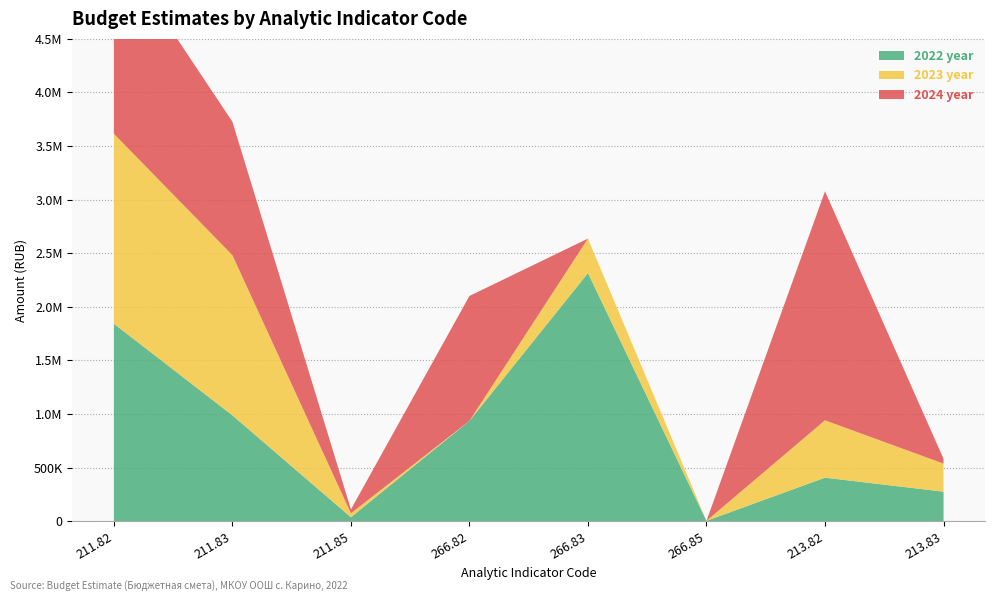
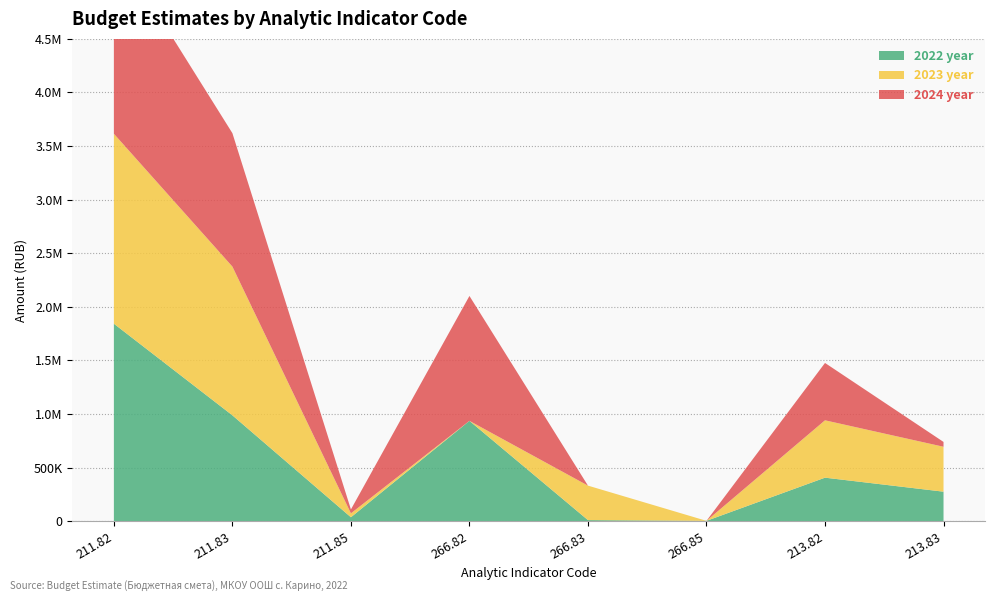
  {
    "2022 year": {
      "211.82": 1840000,
      "211.83": 990000,
      "211.85": 40000,
-     "266.83": 2310000,
+     "266.83": 10000,
      "213.82": 410000,
      "213.83": 280000
    },
    "2023 year": {
      "211.82": 1770000,
-     "211.83": 1490000,
+     "211.83": 1390000,
      "211.85": 40000,
      "213.82": 540000,
-     "213.83": 260000
+     "213.83": 420000
    },
    "2024 year": {
      "211.83": 1240000,
      "211.85": 40000,
      "266.82": 1170000,
-     "213.82": 2140000,
+     "213.82": 540000,
      "213.83": 40000
    }
  }
